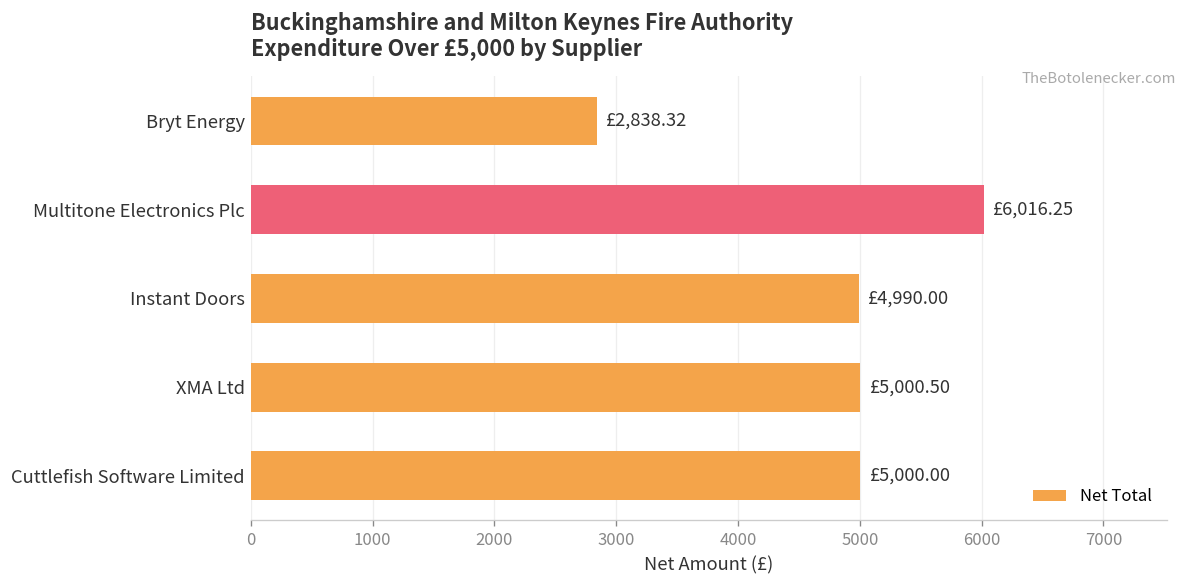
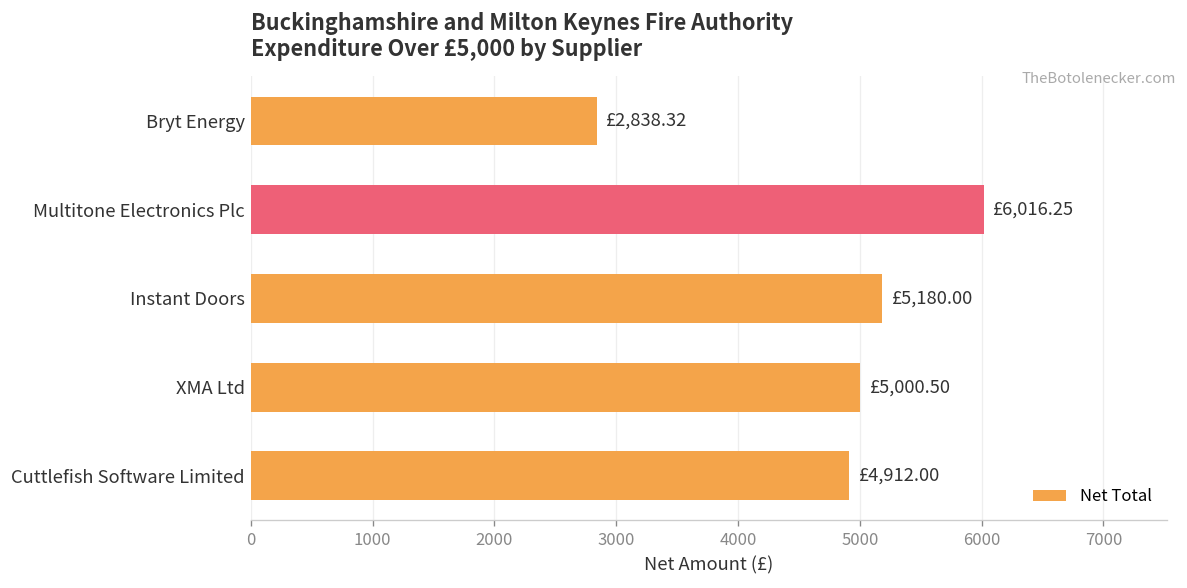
  {
    "Bryt Energy": "£2,838.32",
    "Multitone Electronics Plc": "£6,016.25",
-   "Instant Doors": "£4,990.00",
+   "Instant Doors": "£5,180.00",
    "XMA Ltd": "£5,000.50",
-   "Cuttlefish Software Limited": "£5,000.00"
+   "Cuttlefish Software Limited": "£4,912.00"
  }
